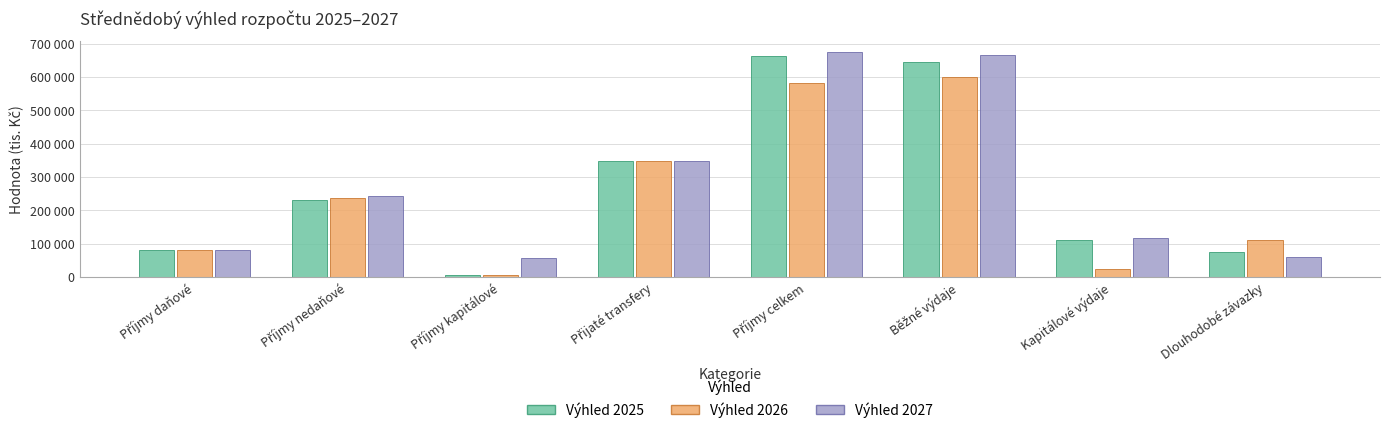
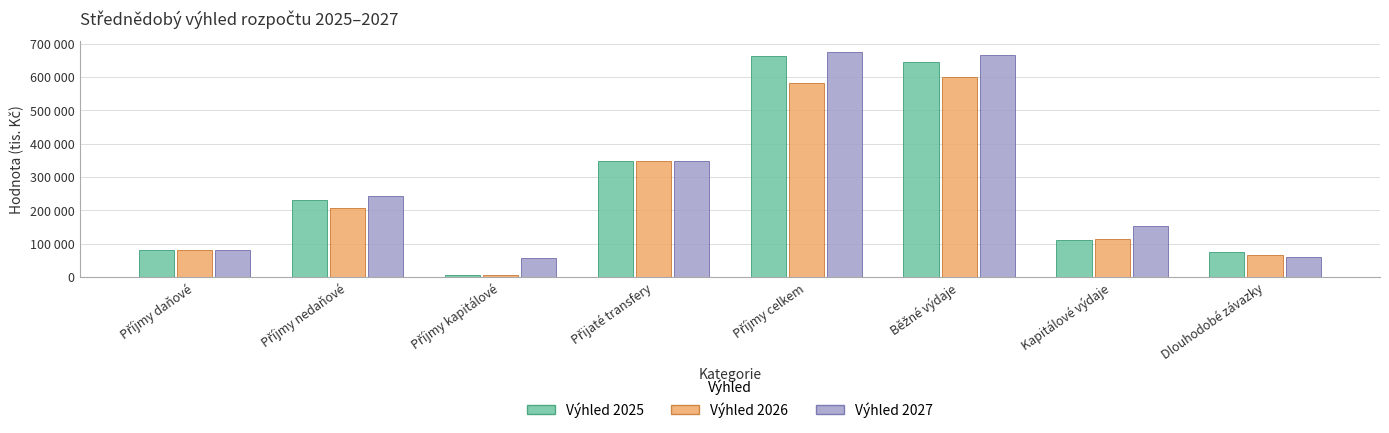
  {
    "Výhled 2025": {
      "Příjmy daňové": 80000,
      "Příjmy nedaňové": 230000,
      "Přijaté transfery": 350000,
      "Příjmy celkem": 660000,
      "Běžné výdaje": 640000,
      "Kapitálové výdaje": 110000,
      "Dlouhodobé závazky": 70000
    },
    "Výhled 2026": {
      "Příjmy daňové": 80000,
-     "Příjmy nedaňové": 240000,
+     "Příjmy nedaňové": 210000,
      "Přijaté transfery": 350000,
      "Příjmy celkem": 580000,
      "Běžné výdaje": 600000,
-     "Kapitálové výdaje": 20000,
-     "Dlouhodobé závazky": 110000
+     "Kapitálové výdaje": 110000,
+     "Dlouhodobé závazky": 70000
    },
    "Výhled 2027": {
      "Příjmy daňové": 80000,
      "Příjmy nedaňové": 240000,
      "Příjmy kapitálové": 60000,
      "Přijaté transfery": 350000,
      "Příjmy celkem": 680000,
      "Běžné výdaje": 670000,
-     "Kapitálové výdaje": 120000,
+     "Kapitálové výdaje": 150000,
      "Dlouhodobé závazky": 60000
    }
  }
